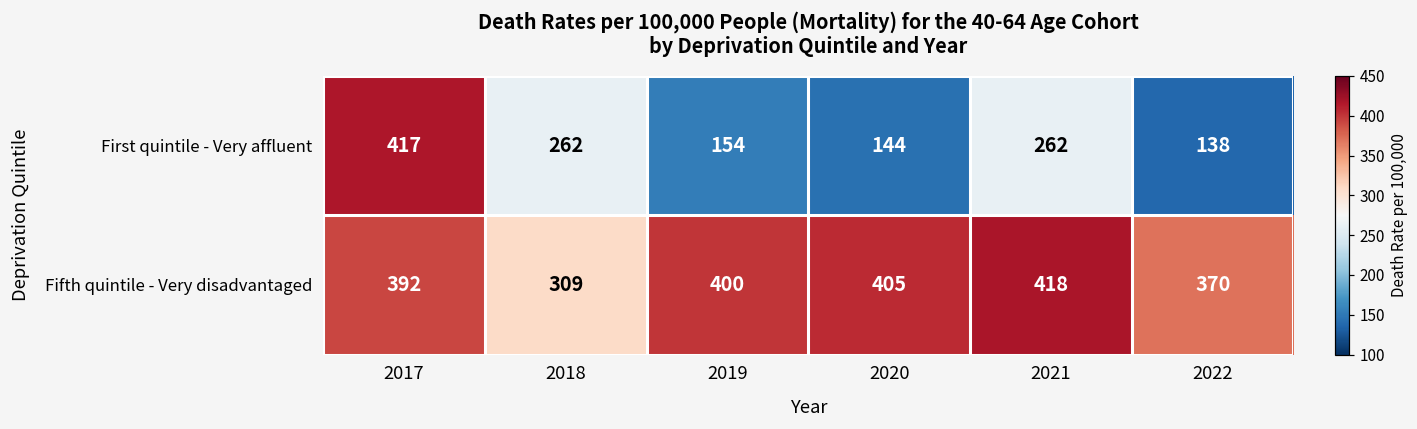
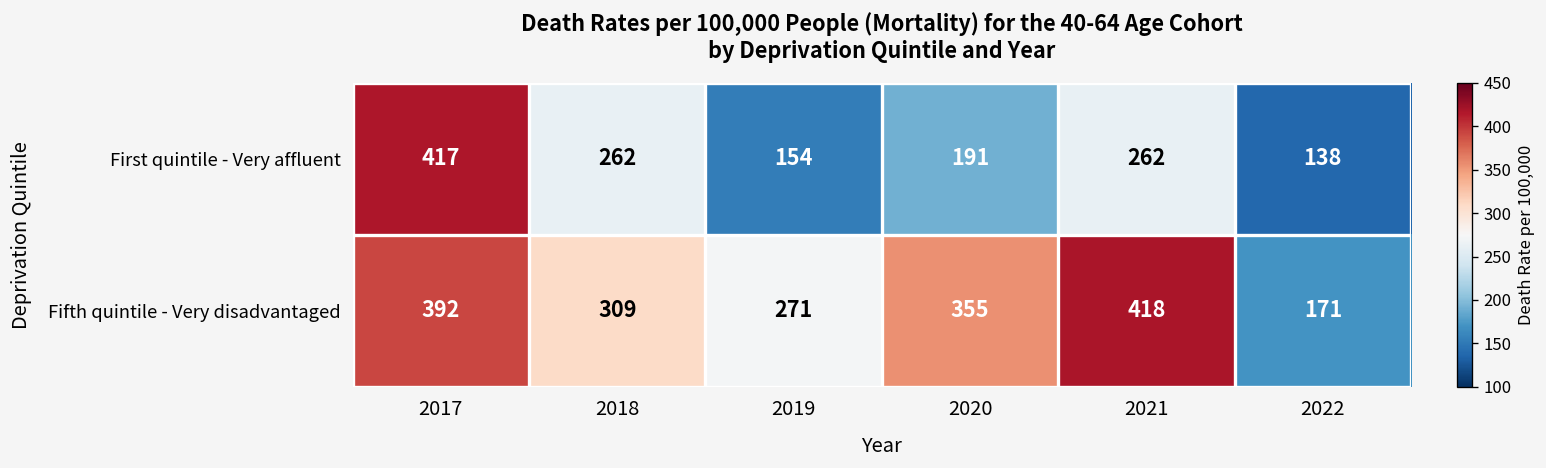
  {
    "First quintile - Very affluent": {
      "2017": 417,
      "2018": 262,
      "2019": 154,
-     "2020": 144,
+     "2020": 191,
      "2021": 262,
      "2022": 138
    },
    "Fifth quintile - Very disadvantaged": {
      "2017": 392,
      "2018": 309,
-     "2019": 400,
-     "2020": 405,
+     "2019": 271,
+     "2020": 355,
      "2021": 418,
-     "2022": 370
+     "2022": 171
    }
  }
